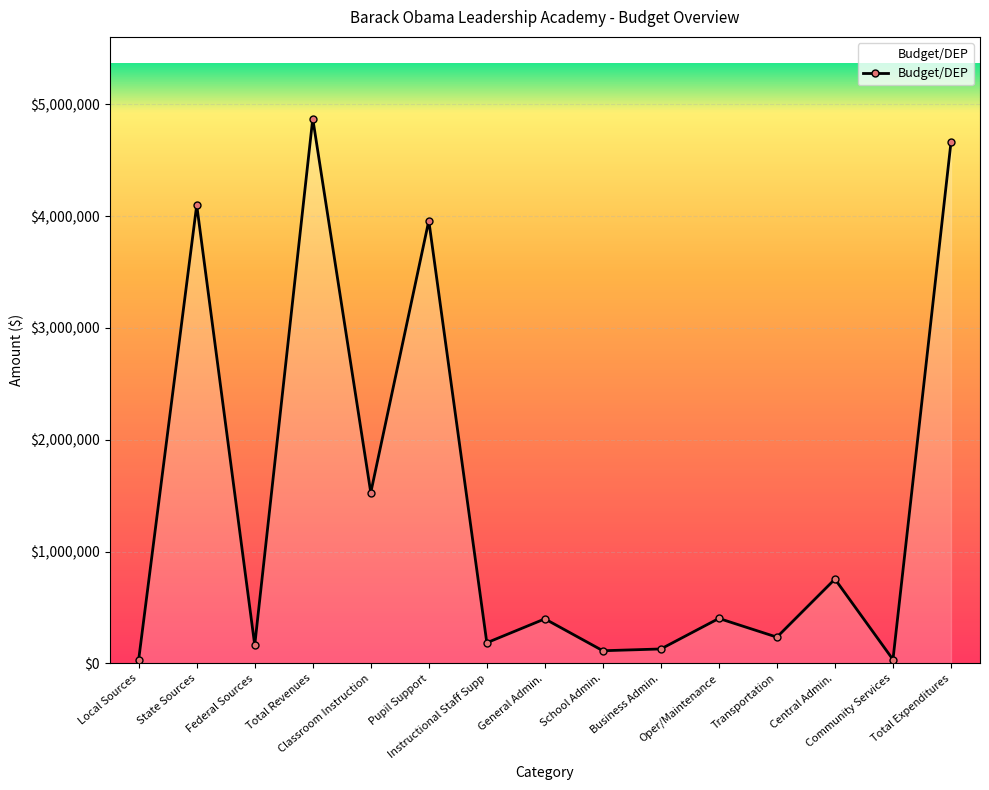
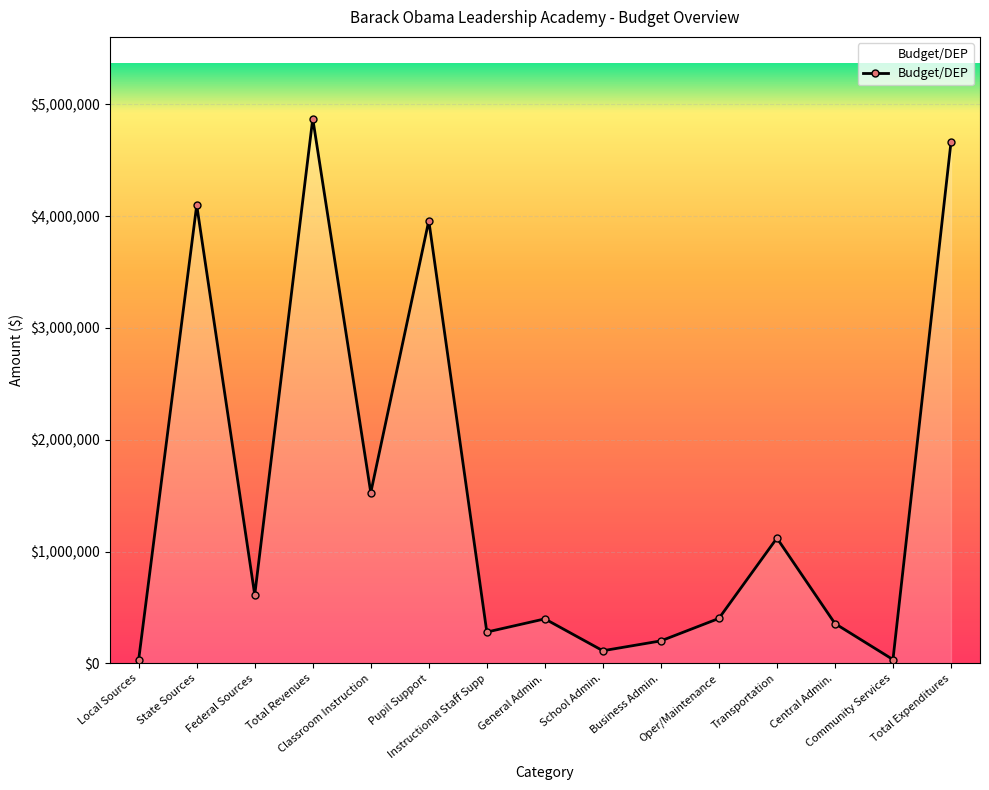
  {
    "Local Sources": "$30,000",
    "State Sources": "$4,100,000",
-   "Federal Sources": "$160,000",
+   "Federal Sources": "$610,000",
    "Total Revenues": "$4,870,000",
    "Classroom Instruction": "$1,530,000",
    "Pupil Support": "$3,960,000",
-   "Instructional Staff Supp": "$180,000",
+   "Instructional Staff Supp": "$280,000",
    "General Admin.": "$400,000",
    "School Admin.": "$110,000",
-   "Business Admin.": "$130,000",
+   "Business Admin.": "$200,000",
    "Oper/Maintenance": "$400,000",
-   "Transportation": "$230,000",
-   "Central Admin.": "$750,000",
+   "Transportation": "$1,120,000",
+   "Central Admin.": "$360,000",
    "Community Services": "$30,000",
    "Total Expenditures": "$4,660,000"
  }
